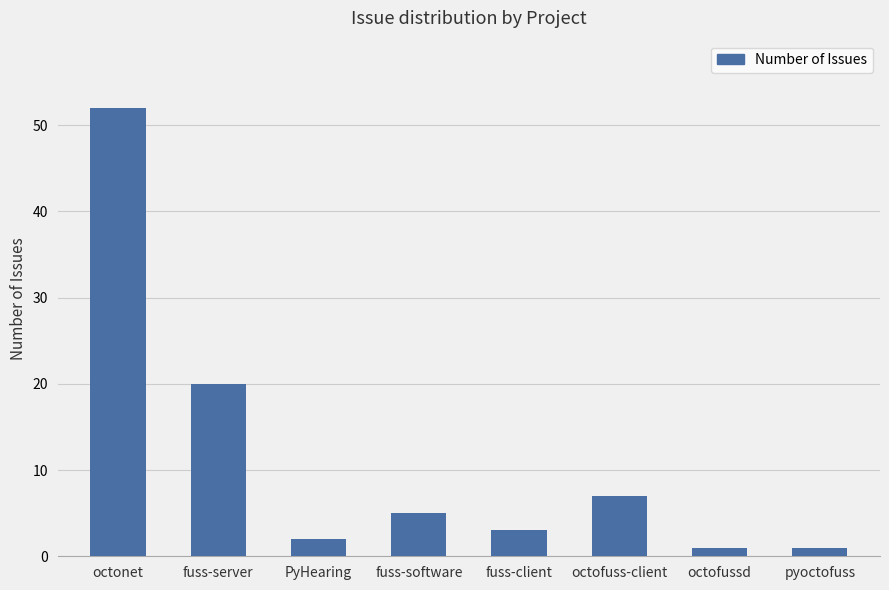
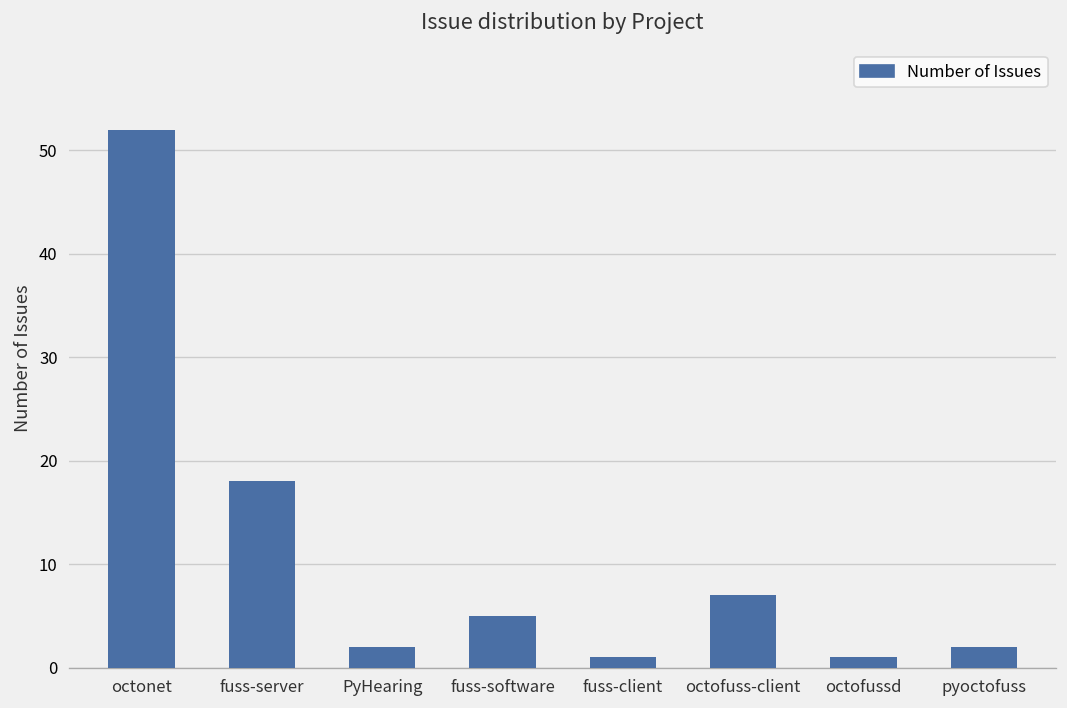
  {
    "octonet": 52,
-   "fuss-server": 20,
+   "fuss-server": 18,
    "PyHearing": 2,
    "fuss-software": 5,
-   "fuss-client": 3,
+   "fuss-client": 1,
    "octofuss-client": 7,
    "octofussd": 1,
-   "pyoctofuss": 1
+   "pyoctofuss": 2
  }
